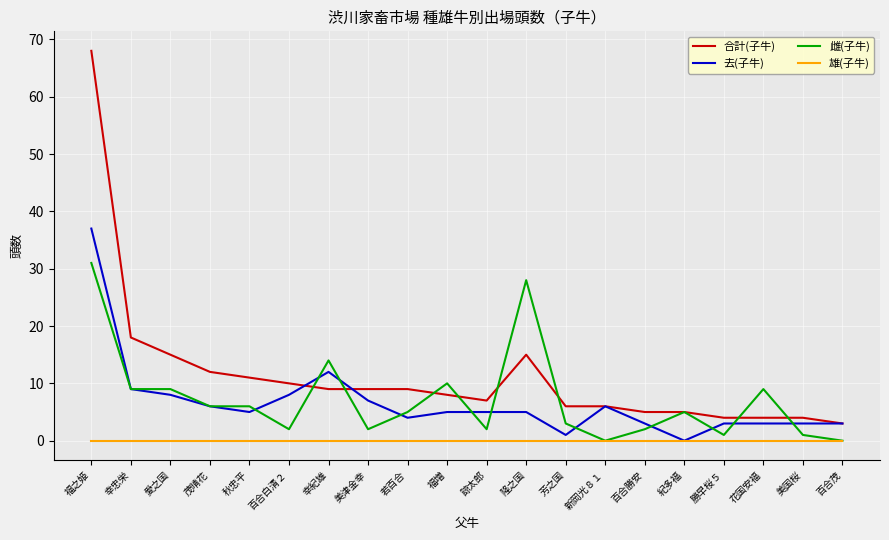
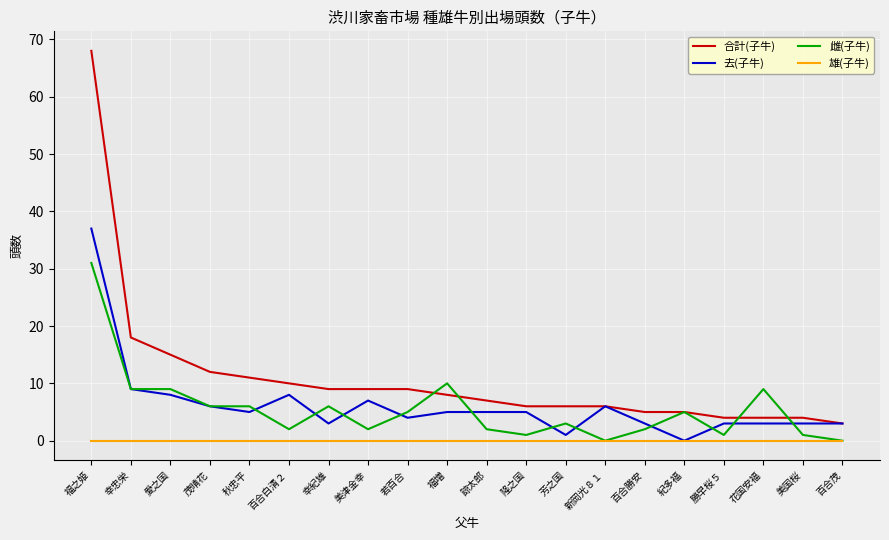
  {
    "合計(子牛)": {
      "福之姫": 68,
      "幸忠栄": 18,
      "愛之国": 15,
      "茂晴花": 12,
      "秋忠平": 11,
      "百合白清２": 10,
      "幸紀雄": 9,
      "美津金幸": 9,
      "若百合": 9,
      "福増": 8,
      "諒太郎": 7,
-     "隆之国": 15,
+     "隆之国": 6,
      "芳之国": 6,
      "百合勝安": 5,
      "勝早桜５": 4,
      "花国安福": 4,
      "美国桜": 4
    },
    "去(子牛)": {
      "福之姫": 37,
      "愛之国": 8,
      "秋忠平": 5,
      "百合白清２": 8,
-     "幸紀雄": 12,
+     "幸紀雄": 3,
      "美津金幸": 7,
      "若百合": 4,
      "福増": 5,
      "諒太郎": 5,
      "隆之国": 5,
      "芳之国": 1,
      "百合勝安": 3,
      "勝早桜５": 3,
      "花国安福": 3,
      "美国桜": 3
    },
    "雌(子牛)": {
      "福之姫": 31,
      "愛之国": 9,
      "秋忠平": 6,
      "百合白清２": 2,
-     "幸紀雄": 14,
+     "幸紀雄": 6,
      "美津金幸": 2,
      "若百合": 5,
      "福増": 10,
      "諒太郎": 2,
-     "隆之国": 28,
+     "隆之国": 1,
      "芳之国": 3,
      "百合勝安": 2,
      "勝早桜５": 1,
      "花国安福": 9,
      "美国桜": 1
    },
    "雄(子牛)": {
      "福之姫": 0,
      "幸忠栄": 0,
      "愛之国": 0,
      "茂晴花": 0,
      "秋忠平": 0,
      "百合白清２": 0,
      "幸紀雄": 0,
      "美津金幸": 0,
      "若百合": 0,
      "福増": 0,
      "諒太郎": 0,
      "隆之国": 0,
      "芳之国": 0,
      "百合勝安": 0,
      "勝早桜５": 0,
      "花国安福": 0,
      "美国桜": 0
    }
  }
